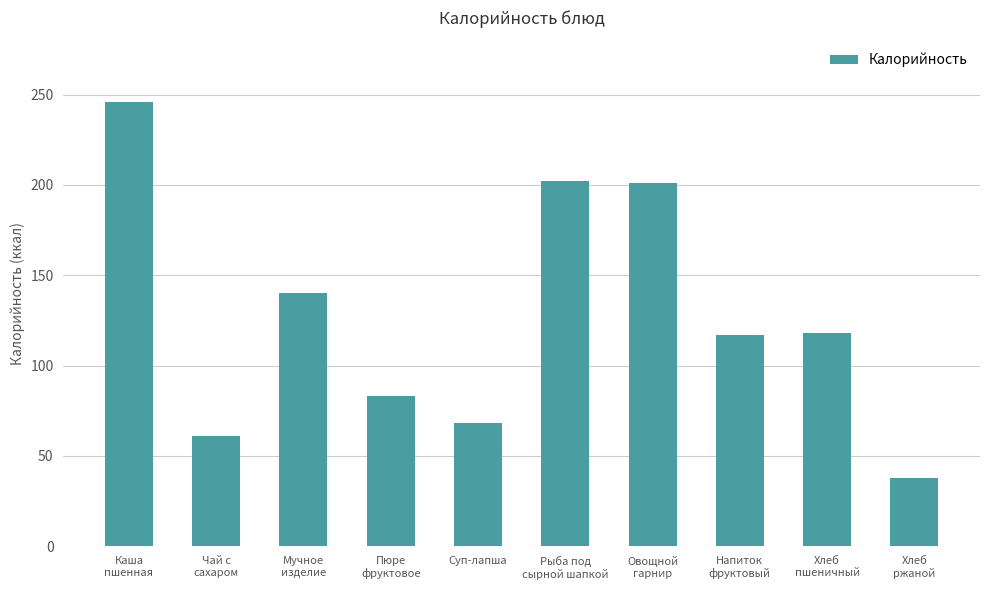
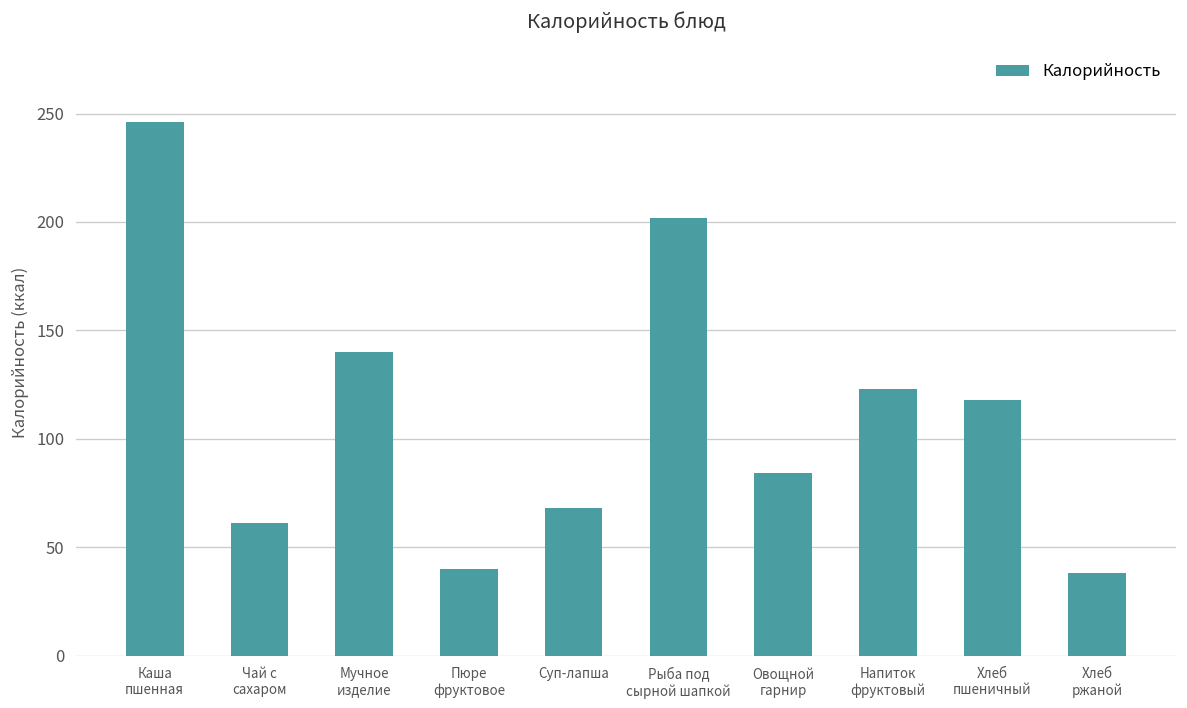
  {
    "Каша пшенная": 246,
    "Чай с сахаром": 61,
    "Мучное изделие": 140,
-   "Пюре фруктовое": 83,
+   "Пюре фруктовое": 40,
    "Суп-лапша": 68,
    "Рыба под сырной шапкой": 202,
-   "Овощной гарнир": 201,
-   "Напиток фруктовый": 117,
+   "Овощной гарнир": 84,
+   "Напиток фруктовый": 123,
    "Хлеб пшеничный": 118,
    "Хлеб ржаной": 38
  }
